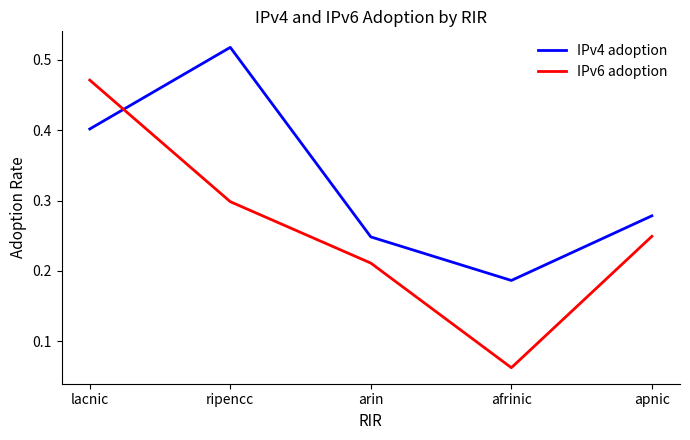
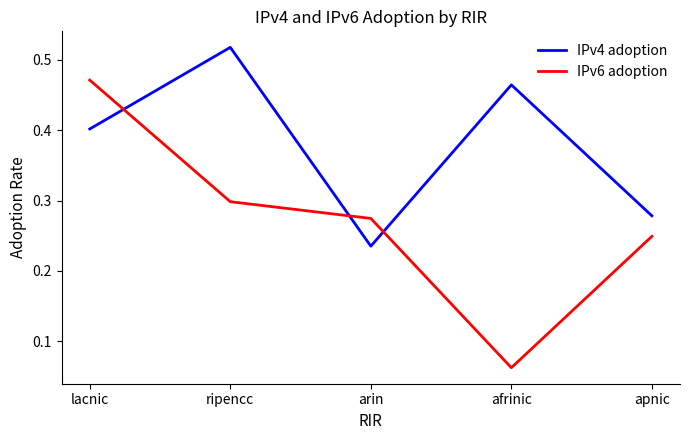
  {
    "IPv4 adoption": {
      "lacnic": 0.40,
      "ripencc": 0.52,
-     "arin": 0.25,
-     "afrinic": 0.19,
+     "arin": 0.24,
+     "afrinic": 0.46,
      "apnic": 0.28
    },
    "IPv6 adoption": {
      "lacnic": 0.47,
      "ripencc": 0.30,
-     "arin": 0.21,
+     "arin": 0.27,
      "afrinic": 0.06,
      "apnic": 0.25
    }
  }
